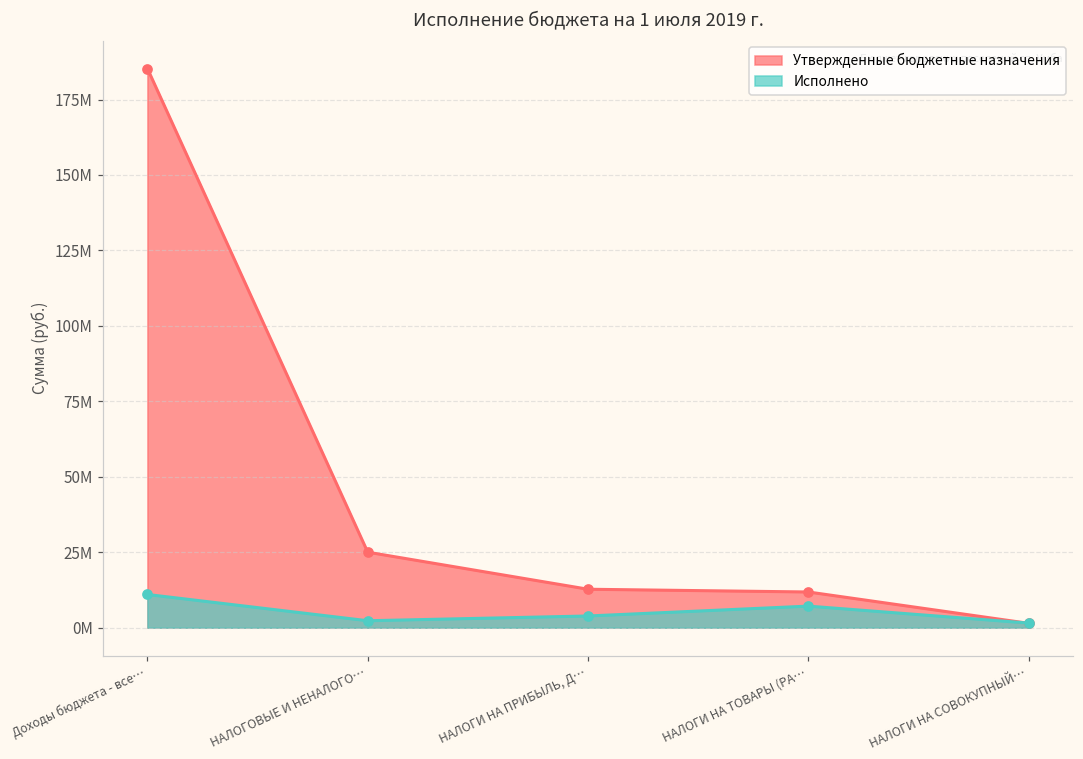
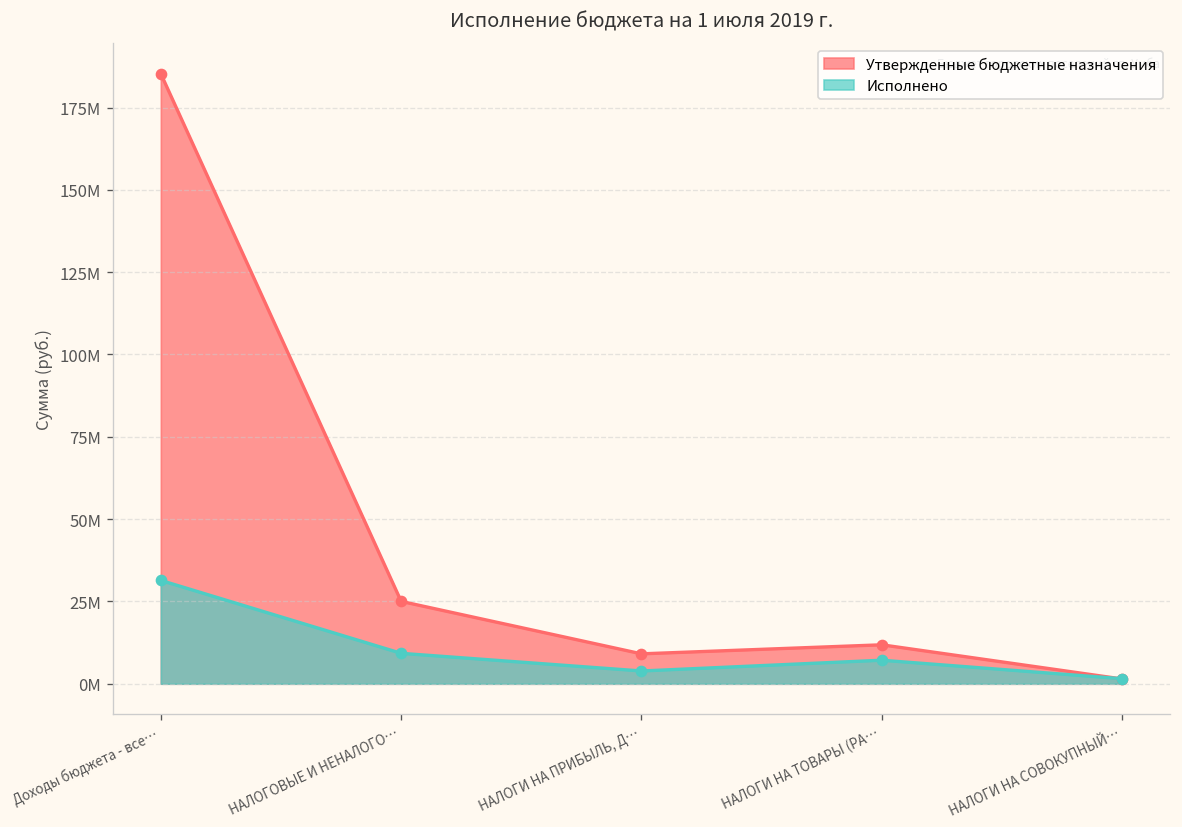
  {
    "Утвержденные бюджетные назначения": {
      "Доходы бюджета - все…": 185000000,
      "НАЛОГОВЫЕ И НЕНАЛОГО…": 25000000,
-     "НАЛОГИ НА ПРИБЫЛЬ, Д…": 13000000,
+     "НАЛОГИ НА ПРИБЫЛЬ, Д…": 9000000,
      "НАЛОГИ НА ТОВАРЫ (РА…": 12000000
    },
    "Исполнено": {
-     "Доходы бюджета - все…": 11000000,
-     "НАЛОГОВЫЕ И НЕНАЛОГО…": 2000000,
+     "Доходы бюджета - все…": 31000000,
+     "НАЛОГОВЫЕ И НЕНАЛОГО…": 9000000,
      "НАЛОГИ НА ПРИБЫЛЬ, Д…": 4000000,
      "НАЛОГИ НА ТОВАРЫ (РА…": 7000000
    }
  }
